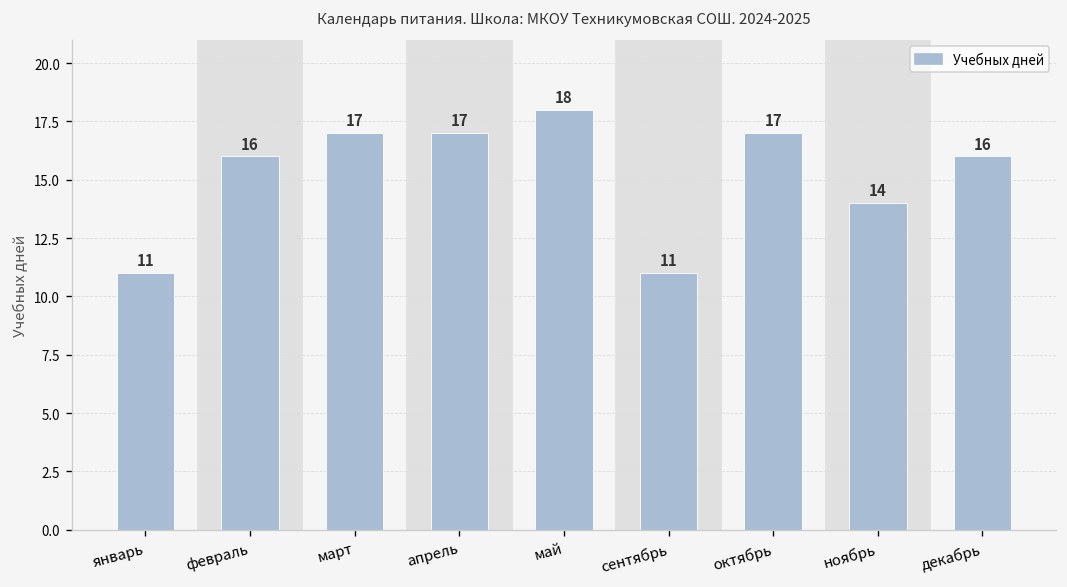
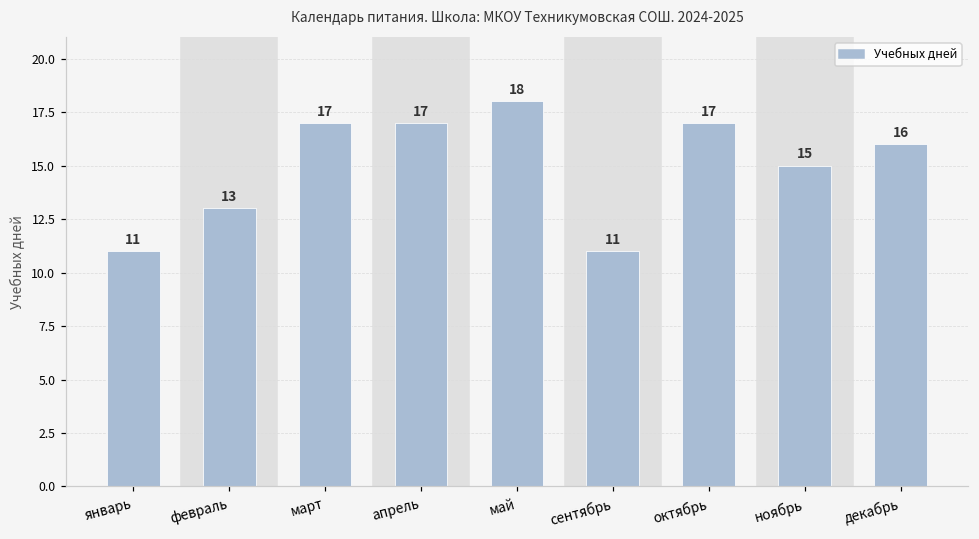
  {
    "январь": 11,
-   "февраль": 16,
+   "февраль": 13,
    "март": 17,
    "апрель": 17,
    "май": 18,
    "сентябрь": 11,
    "октябрь": 17,
-   "ноябрь": 14,
+   "ноябрь": 15,
    "декабрь": 16
  }
